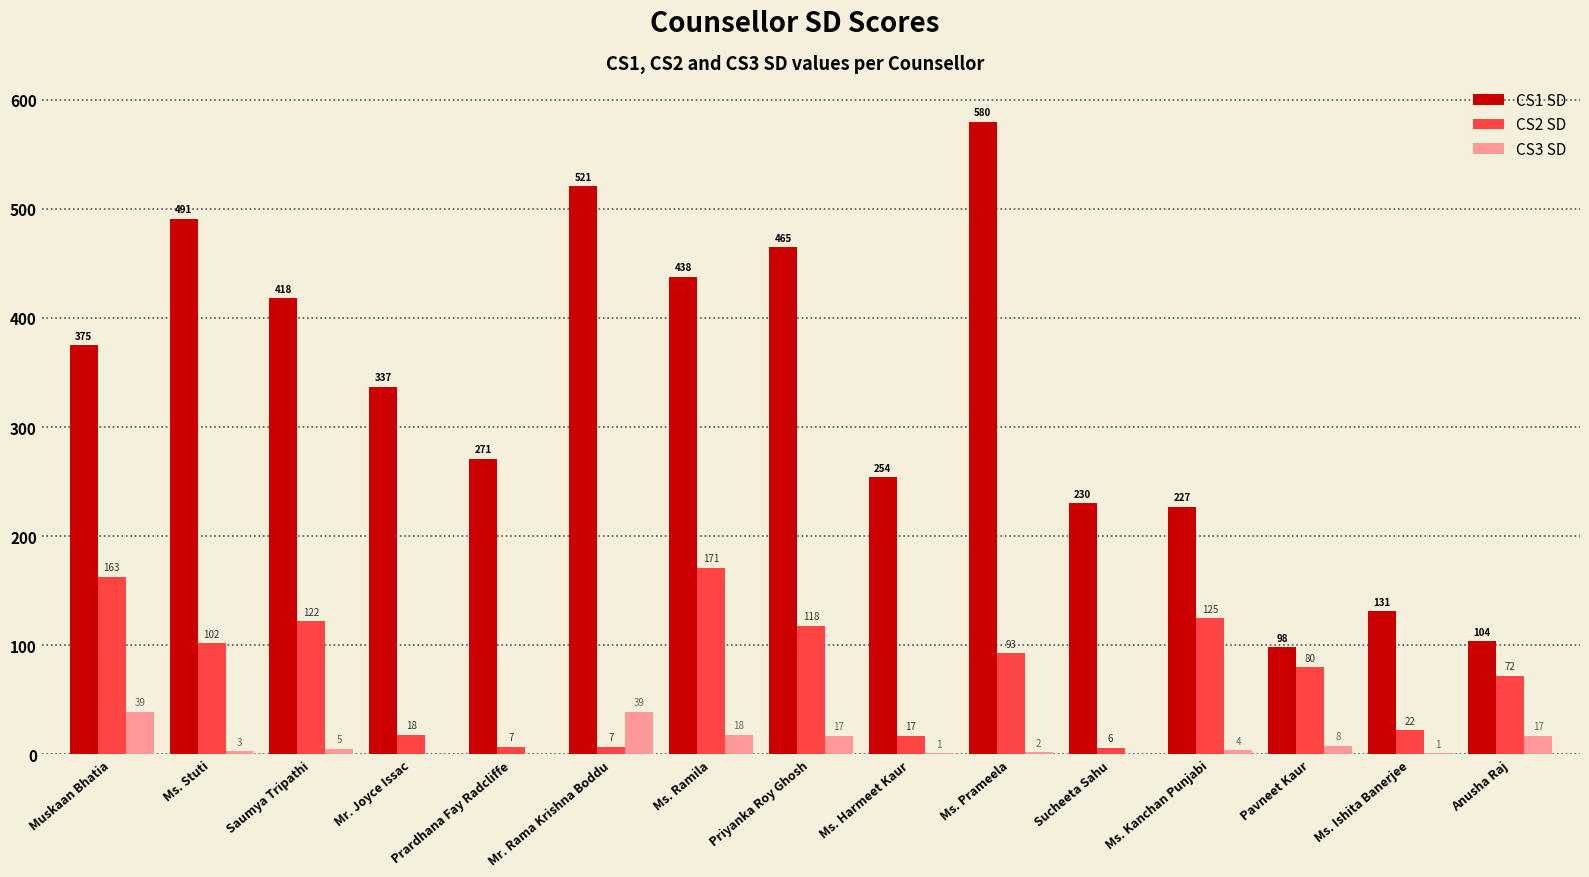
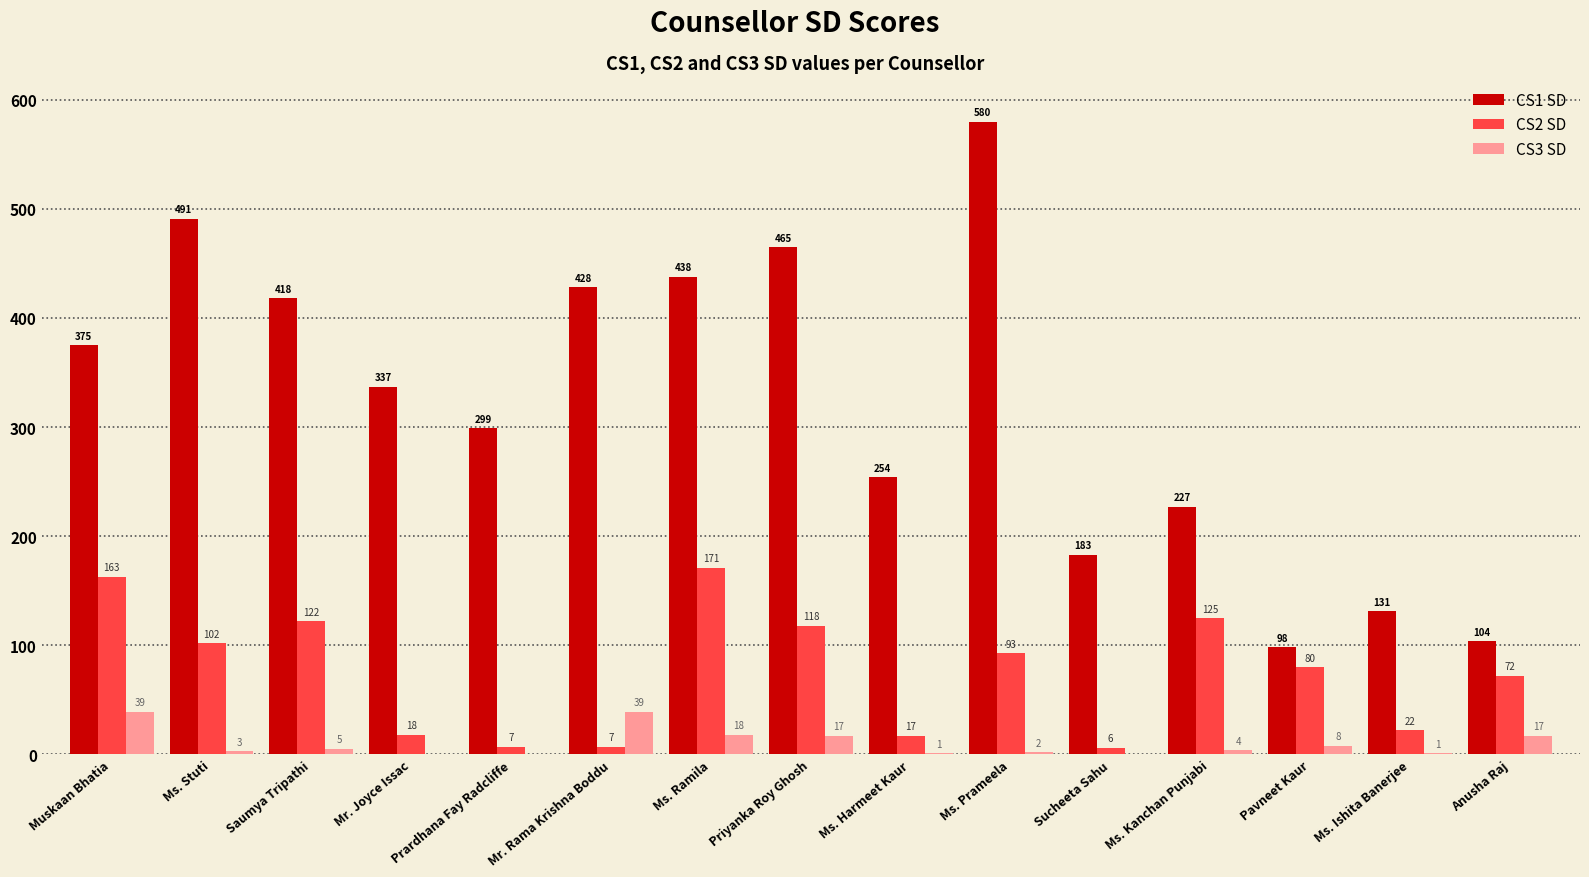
  {
    "CS1 SD": {
      "Muskaan Bhatia": 375,
      "Ms. Stuti": 491,
      "Saumya Tripathi": 418,
      "Mr. Joyce Issac": 337,
-     "Prardhana Fay Radcliffe": 271,
-     "Mr. Rama Krishna Boddu": 521,
+     "Prardhana Fay Radcliffe": 299,
+     "Mr. Rama Krishna Boddu": 428,
      "Ms. Ramila": 438,
      "Priyanka Roy Ghosh": 465,
      "Ms. Harmeet Kaur": 254,
      "Ms. Prameela": 580,
-     "Sucheeta Sahu": 230,
+     "Sucheeta Sahu": 183,
      "Ms. Kanchan Punjabi": 227,
      "Pavneet Kaur": 98,
      "Ms. Ishita Banerjee": 131,
      "Anusha Raj": 104
    },
    "CS2 SD": {
      "Muskaan Bhatia": 163,
      "Ms. Stuti": 102,
      "Saumya Tripathi": 122,
      "Mr. Joyce Issac": 18,
      "Prardhana Fay Radcliffe": 7,
      "Mr. Rama Krishna Boddu": 7,
      "Ms. Ramila": 171,
      "Priyanka Roy Ghosh": 118,
      "Ms. Harmeet Kaur": 17,
      "Ms. Prameela": 93,
      "Sucheeta Sahu": 6,
      "Ms. Kanchan Punjabi": 125,
      "Pavneet Kaur": 80,
      "Ms. Ishita Banerjee": 22,
      "Anusha Raj": 72
    },
    "CS3 SD": {
      "Muskaan Bhatia": 39,
      "Ms. Stuti": 3,
      "Saumya Tripathi": 5,
      "Mr. Rama Krishna Boddu": 39,
      "Ms. Ramila": 18,
      "Priyanka Roy Ghosh": 17,
      "Ms. Harmeet Kaur": 1,
      "Ms. Prameela": 2,
      "Ms. Kanchan Punjabi": 4,
      "Pavneet Kaur": 8,
      "Ms. Ishita Banerjee": 1,
      "Anusha Raj": 17
    }
  }
